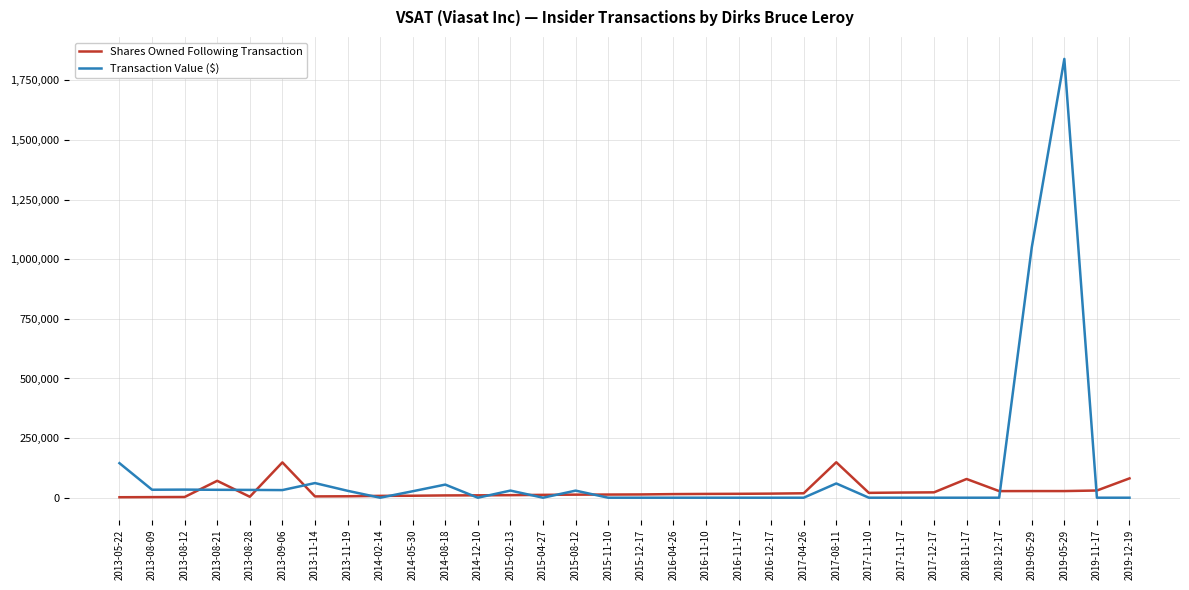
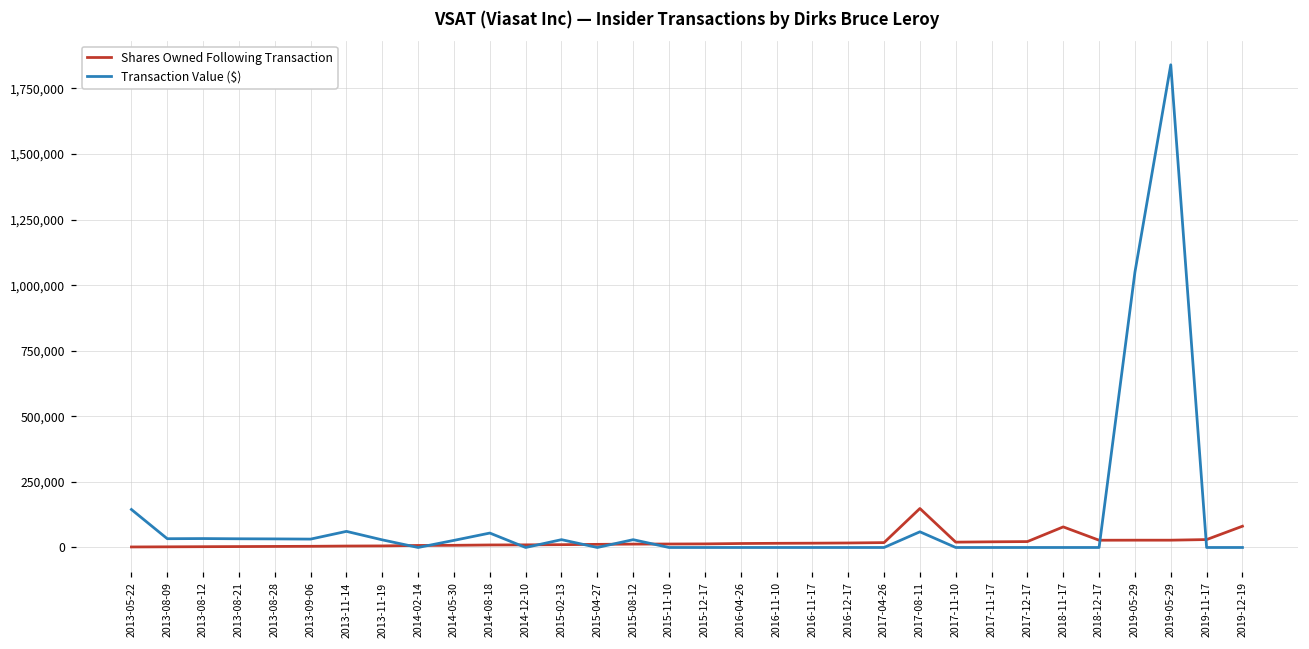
  {
    "Shares Owned Following Transaction": {
      "2013-05-22": "0",
      "2013-08-09": "0",
      "2013-08-12": "0",
-     "2013-08-21": "70,000",
+     "2013-08-21": "0",
      "2013-08-28": "0",
-     "2013-09-06": "150,000",
+     "2013-09-06": "0",
      "2013-11-14": "10,000",
      "2013-11-19": "10,000",
      "2014-05-30": "10,000",
      "2014-08-18": "10,000",
      "2015-02-13": "10,000",
      "2015-04-27": "10,000",
      "2015-08-12": "10,000",
      "2015-11-10": "10,000",
      "2015-12-17": "10,000",
      "2016-04-26": "20,000",
      "2016-11-10": "20,000",
      "2016-11-17": "20,000",
      "2016-12-17": "20,000",
      "2017-04-26": "20,000",
      "2017-08-11": "150,000",
      "2017-11-10": "20,000",
      "2017-11-17": "20,000",
      "2017-12-17": "20,000",
      "2018-11-17": "80,000",
      "2018-12-17": "30,000",
      "2019-11-17": "30,000",
      "2019-12-19": "80,000"
    },
    "Transaction Value ($)": {
      "2013-05-22": "140,000",
      "2013-08-09": "30,000",
      "2013-08-12": "30,000",
      "2013-08-21": "30,000",
      "2013-08-28": "30,000",
      "2013-09-06": "30,000",
      "2013-11-14": "60,000",
      "2013-11-19": "30,000",
      "2014-05-30": "30,000",
      "2014-08-18": "60,000",
      "2015-02-13": "30,000",
      "2015-04-27": "0",
      "2015-08-12": "30,000",
      "2015-11-10": "0",
      "2015-12-17": "0",
      "2016-04-26": "0",
      "2016-11-10": "0",
      "2016-11-17": "0",
      "2016-12-17": "0",
      "2017-04-26": "0",
      "2017-08-11": "60,000",
      "2017-11-10": "0",
      "2017-11-17": "0",
      "2017-12-17": "0",
      "2018-11-17": "0",
      "2018-12-17": "0",
      "2019-11-17": "0",
      "2019-12-19": "0"
    }
  }
